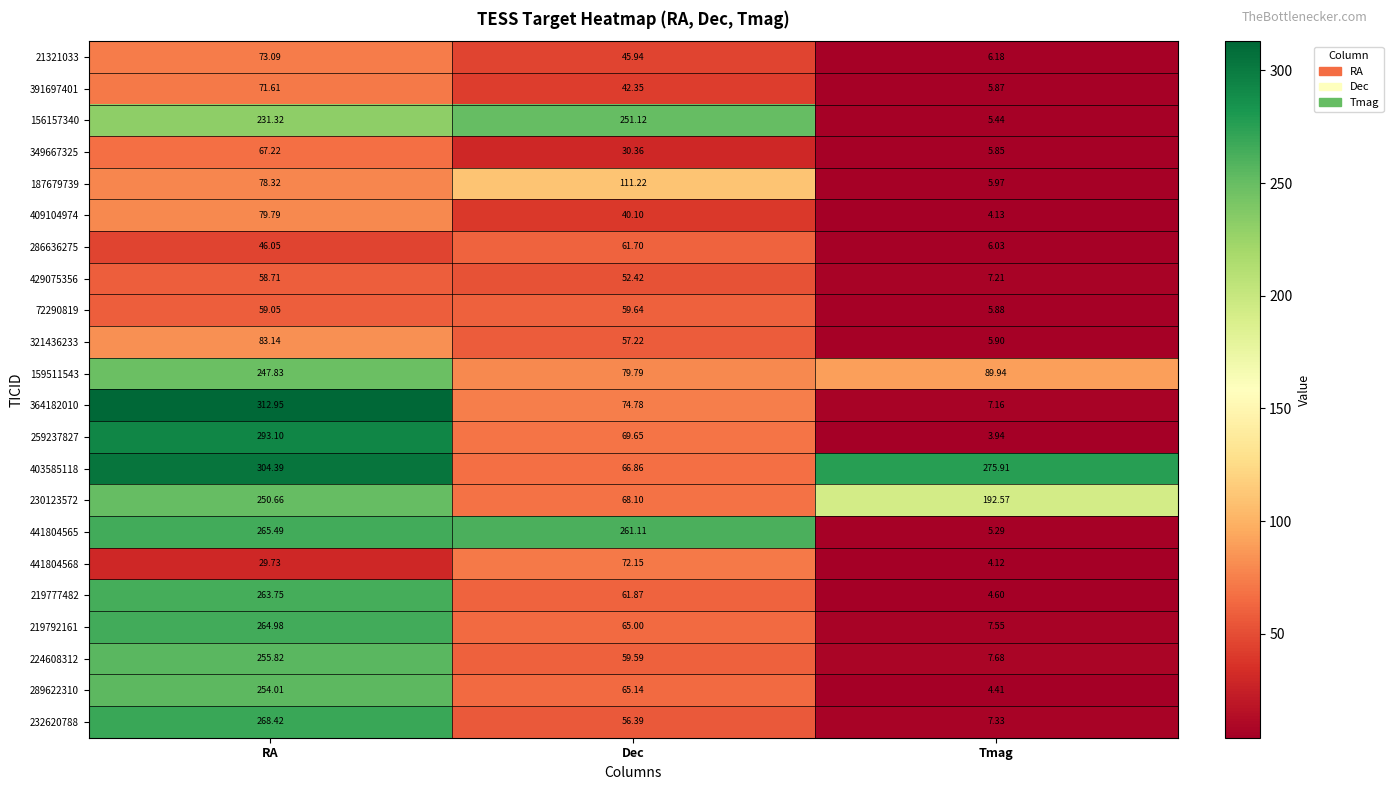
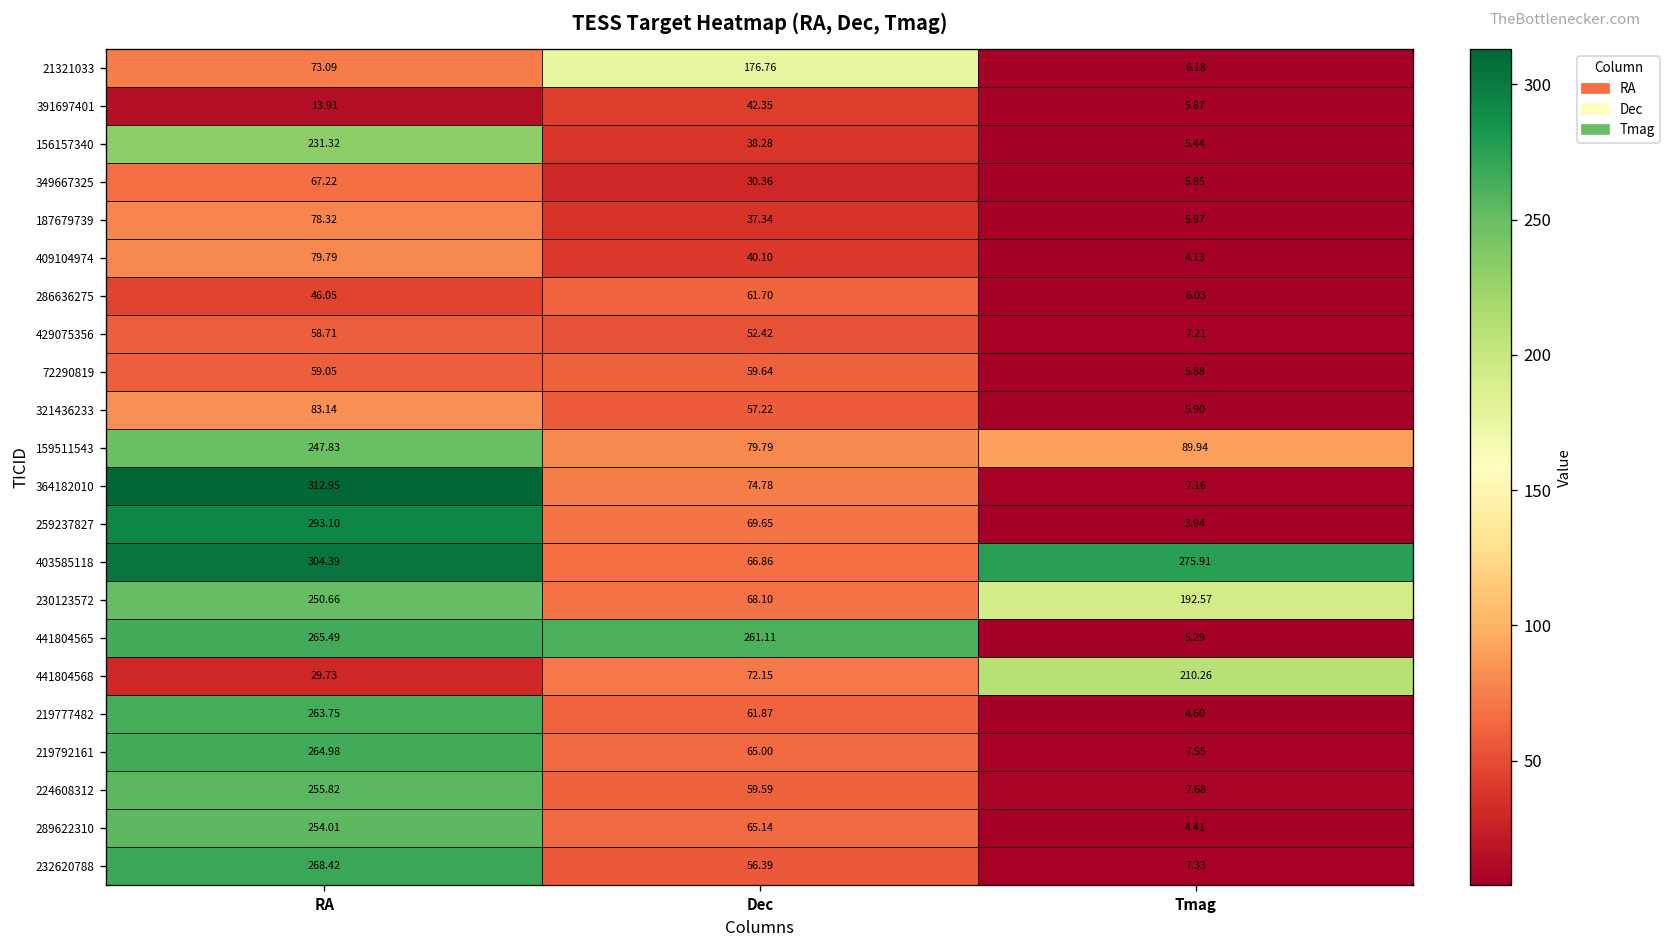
  {
    "21321033": {
      "RA": 73.09,
-     "Dec": 45.94,
+     "Dec": 176.76,
      "Tmag": 6.18
    },
    "391697401": {
-     "RA": 71.61,
+     "RA": 13.91,
      "Dec": 42.35,
      "Tmag": 5.87
    },
    "156157340": {
      "RA": 231.32,
-     "Dec": 251.12,
+     "Dec": 38.28,
      "Tmag": 5.44
    },
    "349667325": {
      "RA": 67.22,
      "Dec": 30.36,
      "Tmag": 5.85
    },
    "187679739": {
      "RA": 78.32,
-     "Dec": 111.22,
+     "Dec": 37.34,
      "Tmag": 5.97
    },
    "409104974": {
      "RA": 79.79,
      "Dec": 40.10,
      "Tmag": 4.13
    },
    "286636275": {
      "RA": 46.05,
      "Dec": 61.70,
      "Tmag": 6.03
    },
    "429075356": {
      "RA": 58.71,
      "Dec": 52.42,
      "Tmag": 7.21
    },
    "72290819": {
      "RA": 59.05,
      "Dec": 59.64,
      "Tmag": 5.88
    },
    "321436233": {
      "RA": 83.14,
      "Dec": 57.22,
      "Tmag": 5.90
    },
    "159511543": {
      "RA": 247.83,
      "Dec": 79.79,
      "Tmag": 89.94
    },
    "364182010": {
      "RA": 312.95,
      "Dec": 74.78,
      "Tmag": 7.16
    },
    "259237827": {
      "RA": 293.10,
      "Dec": 69.65,
      "Tmag": 3.94
    },
    "403585118": {
      "RA": 304.39,
      "Dec": 66.86,
      "Tmag": 275.91
    },
    "230123572": {
      "RA": 250.66,
      "Dec": 68.10,
      "Tmag": 192.57
    },
    "441804565": {
      "RA": 265.49,
      "Dec": 261.11,
      "Tmag": 5.29
    },
    "441804568": {
      "RA": 29.73,
      "Dec": 72.15,
-     "Tmag": 4.12
+     "Tmag": 210.26
    },
    "219777482": {
      "RA": 263.75,
      "Dec": 61.87,
      "Tmag": 4.60
    },
    "219792161": {
      "RA": 264.98,
      "Dec": 65.00,
      "Tmag": 7.55
    },
    "224608312": {
      "RA": 255.82,
      "Dec": 59.59,
      "Tmag": 7.68
    },
    "289622310": {
      "RA": 254.01,
      "Dec": 65.14,
      "Tmag": 4.41
    },
    "232620788": {
      "RA": 268.42,
      "Dec": 56.39,
      "Tmag": 7.33
    }
  }
